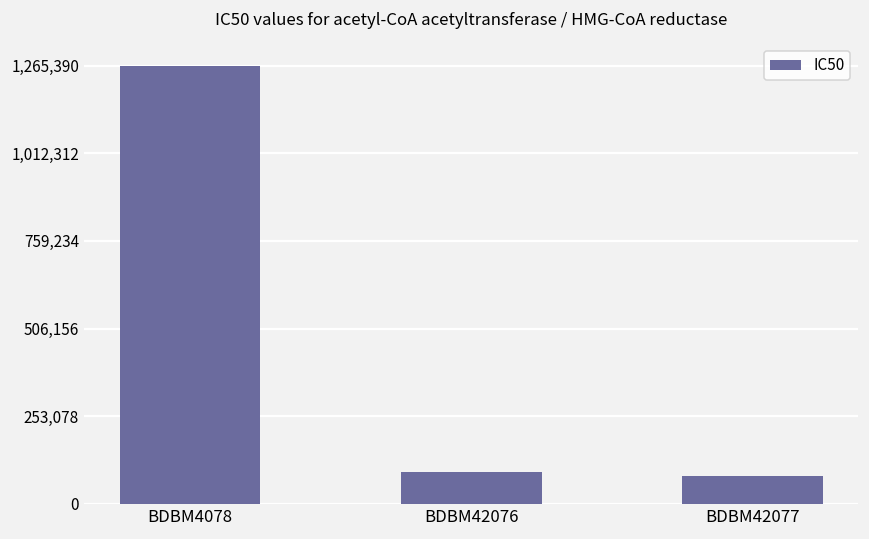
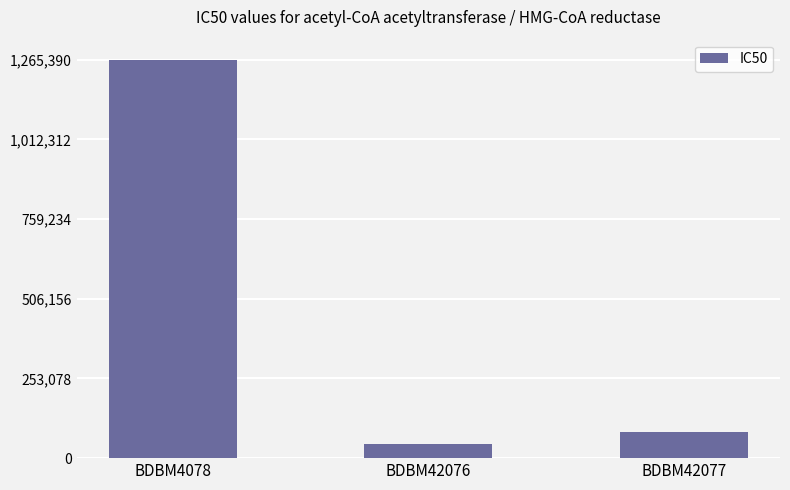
  {
    "BDBM4078": "1,270,000",
-   "BDBM42076": "90,000",
+   "BDBM42076": "40,000",
    "BDBM42077": "80,000"
  }
